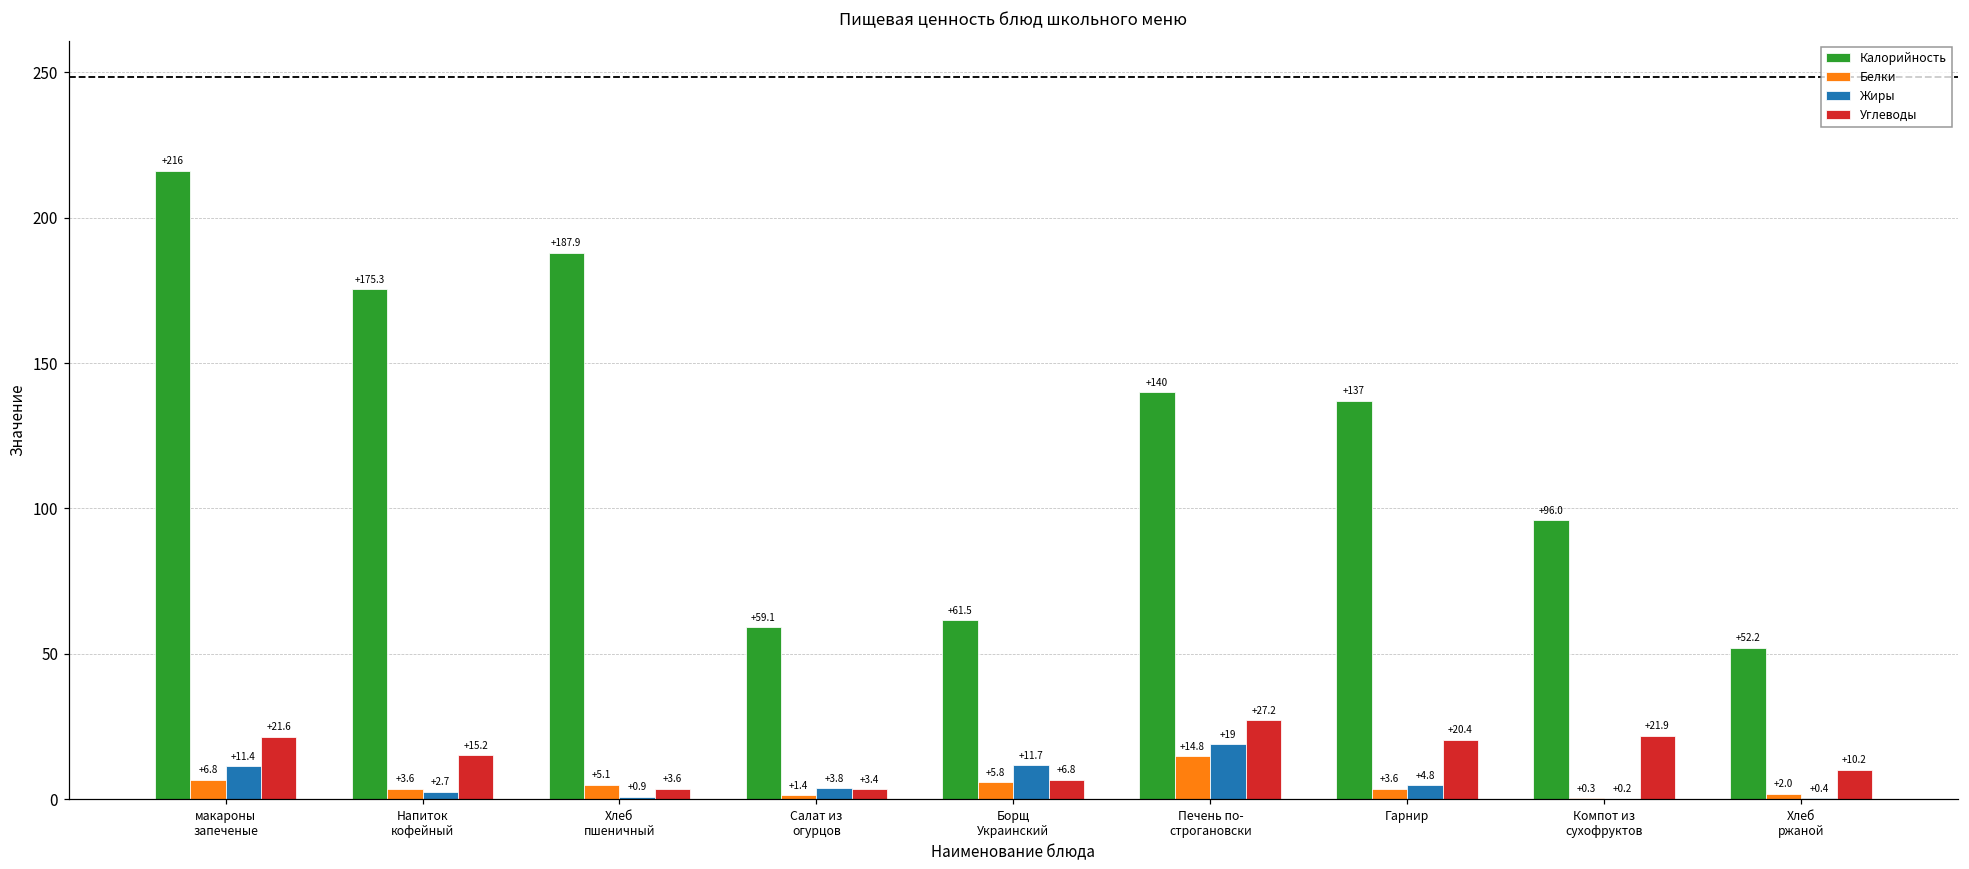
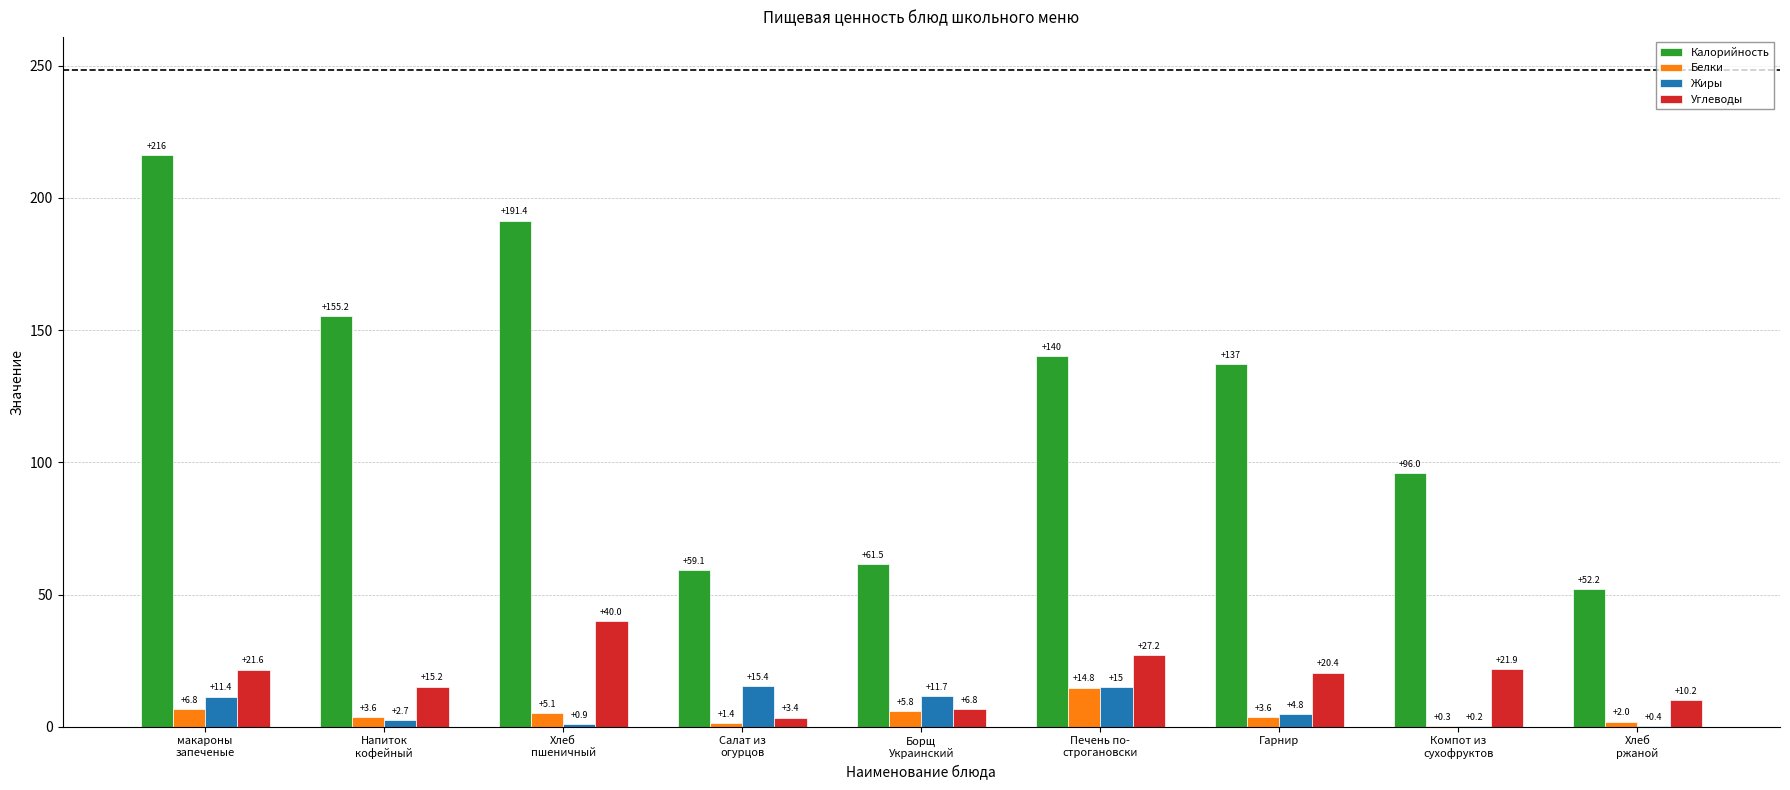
  {
    "Калорийность": {
      "макароны запеченые": "+216",
-     "Напиток кофейный": "+175.3",
-     "Хлеб пшеничный": "+187.9",
+     "Напиток кофейный": "+155.2",
+     "Хлеб пшеничный": "+191.4",
      "Салат из огурцов": "+59.1",
      "Борщ Украинский": "+61.5",
      "Печень по- строгановски": "+140",
      "Гарнир": "+137",
      "Компот из сухофруктов": "+96.0",
      "Хлеб ржаной": "+52.2"
    },
    "Белки": {
      "макароны запеченые": "+6.8",
      "Напиток кофейный": "+3.6",
      "Хлеб пшеничный": "+5.1",
      "Салат из огурцов": "+1.4",
      "Борщ Украинский": "+5.8",
      "Печень по- строгановски": "+14.8",
      "Гарнир": "+3.6",
      "Компот из сухофруктов": "+0.3",
      "Хлеб ржаной": "+2.0"
    },
    "Жиры": {
      "макароны запеченые": "+11.4",
      "Напиток кофейный": "+2.7",
      "Хлеб пшеничный": "+0.9",
-     "Салат из огурцов": "+3.8",
+     "Салат из огурцов": "+15.4",
      "Борщ Украинский": "+11.7",
-     "Печень по- строгановски": "+19",
+     "Печень по- строгановски": "+15",
      "Гарнир": "+4.8",
      "Компот из сухофруктов": "+0.2",
      "Хлеб ржаной": "+0.4"
    },
    "Углеводы": {
      "макароны запеченые": "+21.6",
      "Напиток кофейный": "+15.2",
-     "Хлеб пшеничный": "+3.6",
+     "Хлеб пшеничный": "+40.0",
      "Салат из огурцов": "+3.4",
      "Борщ Украинский": "+6.8",
      "Печень по- строгановски": "+27.2",
      "Гарнир": "+20.4",
      "Компот из сухофруктов": "+21.9",
      "Хлеб ржаной": "+10.2"
    }
  }
